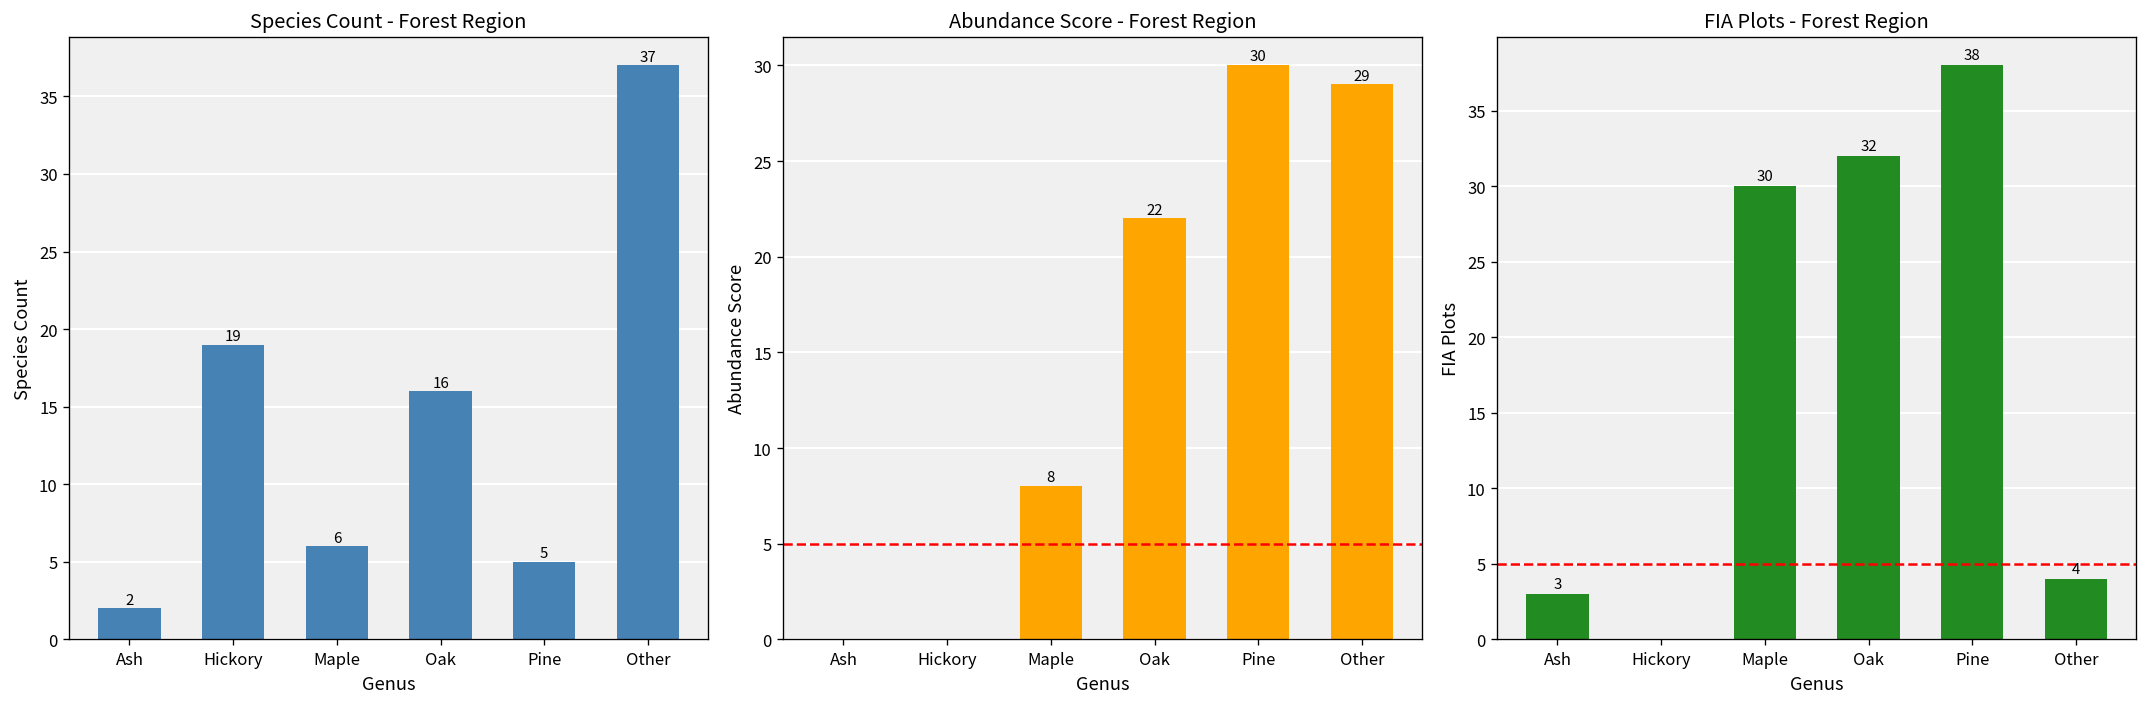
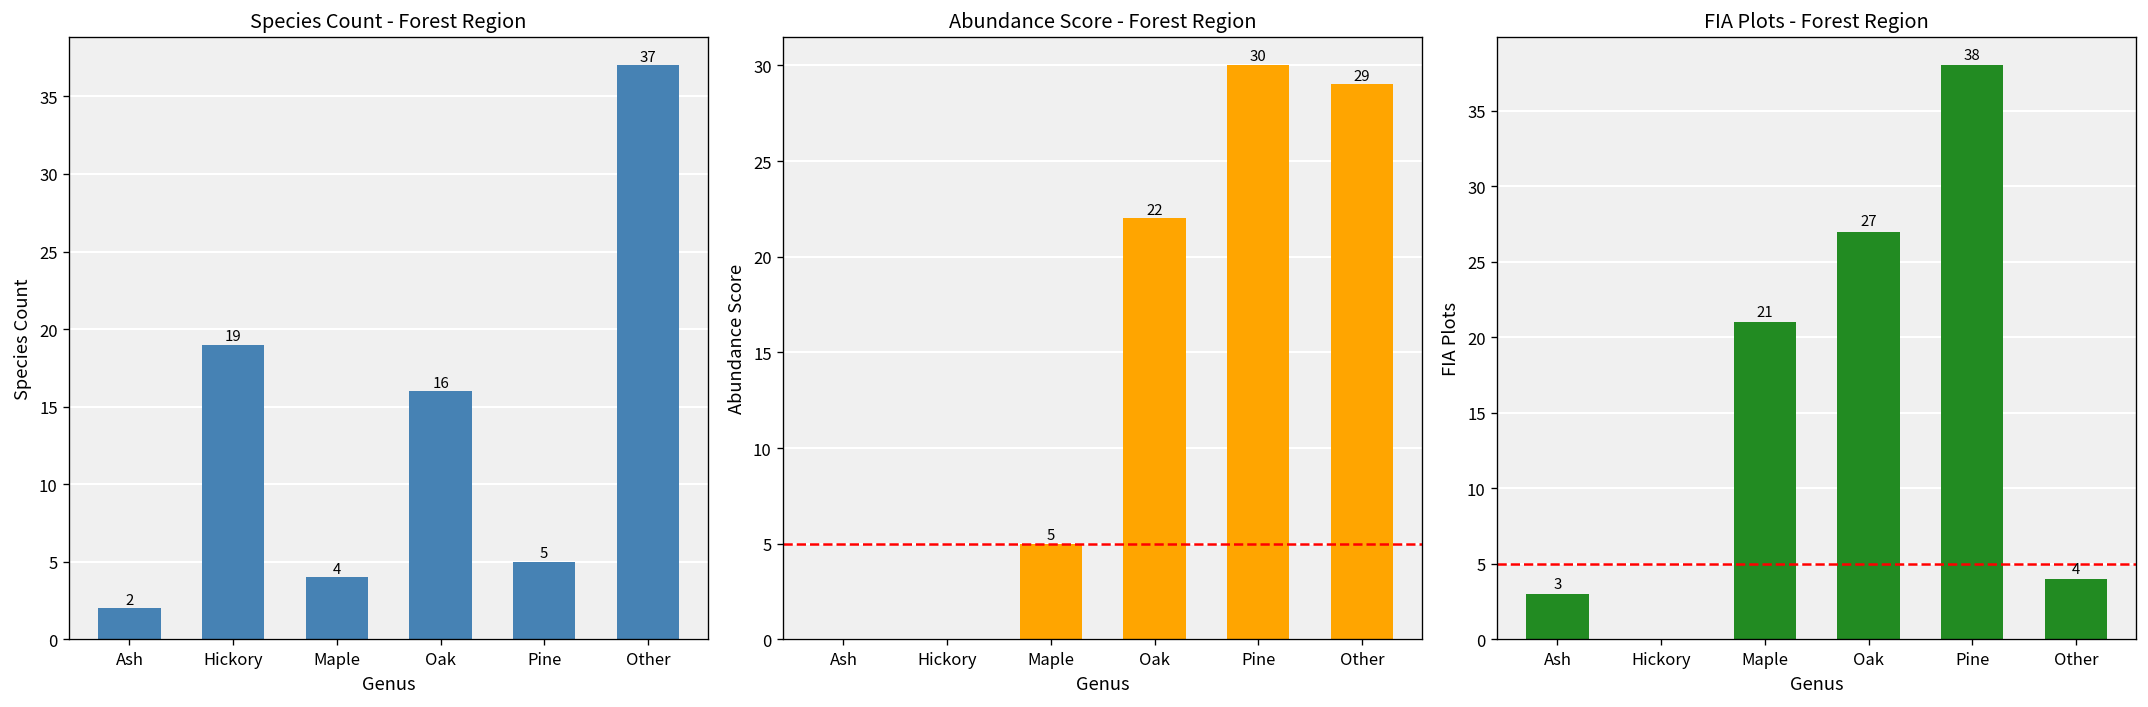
  {
    "Species Count - Forest Region": {
      "Ash": 2,
      "Hickory": 19,
-     "Maple": 6,
+     "Maple": 4,
      "Oak": 16,
      "Pine": 5,
      "Other": 37
    },
    "Abundance Score - Forest Region": {
-     "Maple": 8,
+     "Maple": 5,
      "Oak": 22,
      "Pine": 30,
      "Other": 29
    },
    "FIA Plots - Forest Region": {
      "Ash": 3,
-     "Maple": 30,
-     "Oak": 32,
+     "Maple": 21,
+     "Oak": 27,
      "Pine": 38,
      "Other": 4
    }
  }
